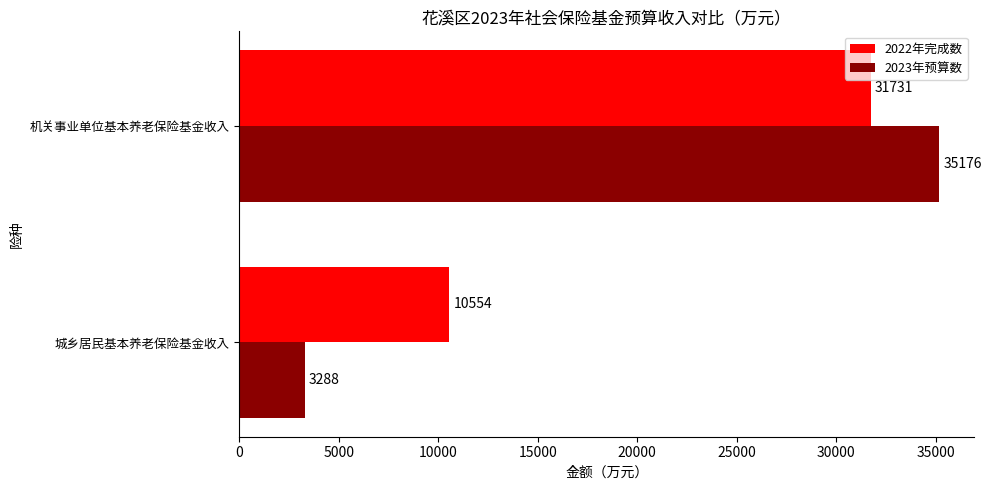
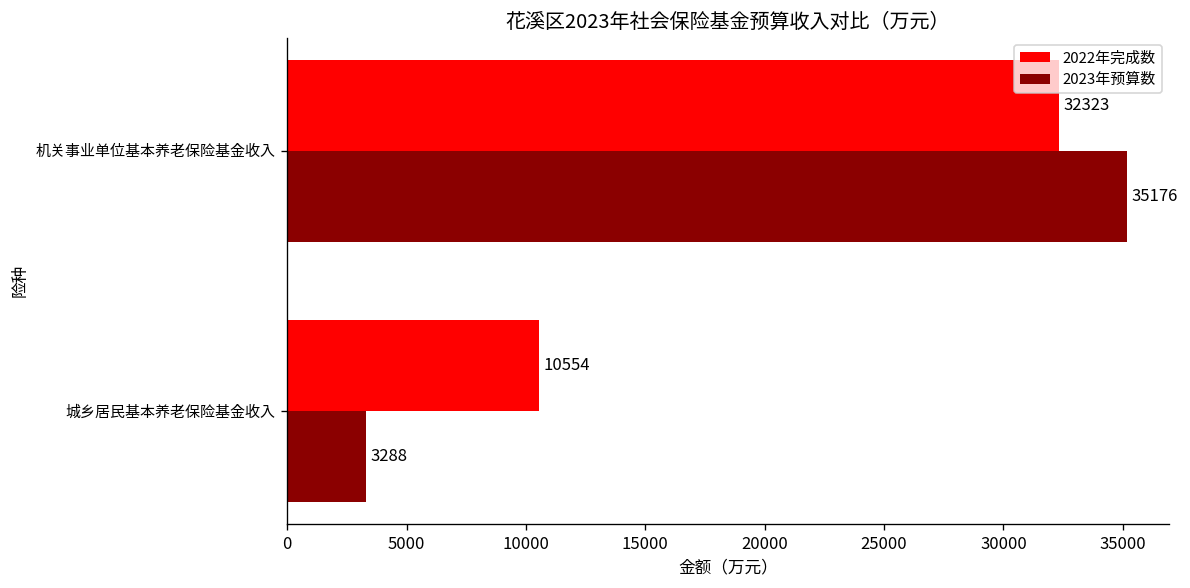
  {
    "2022年完成数": {
-     "机关事业单位基本养老保险基金收入": 31731,
+     "机关事业单位基本养老保险基金收入": 32323,
      "城乡居民基本养老保险基金收入": 10554
    },
    "2023年预算数": {
      "机关事业单位基本养老保险基金收入": 35176,
      "城乡居民基本养老保险基金收入": 3288
    }
  }
